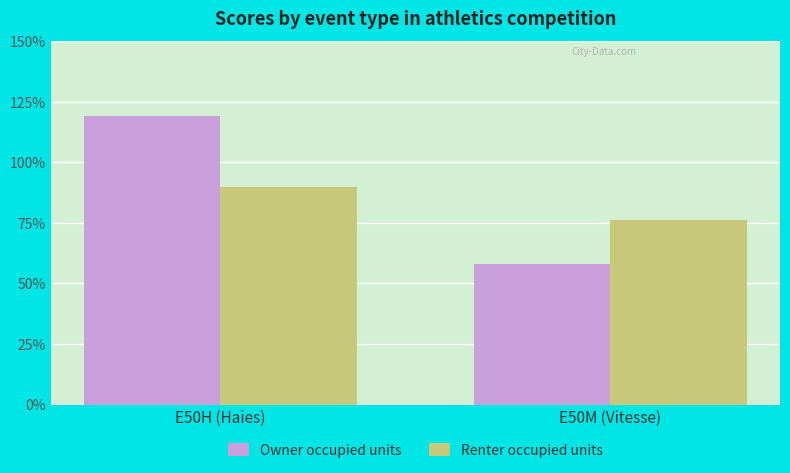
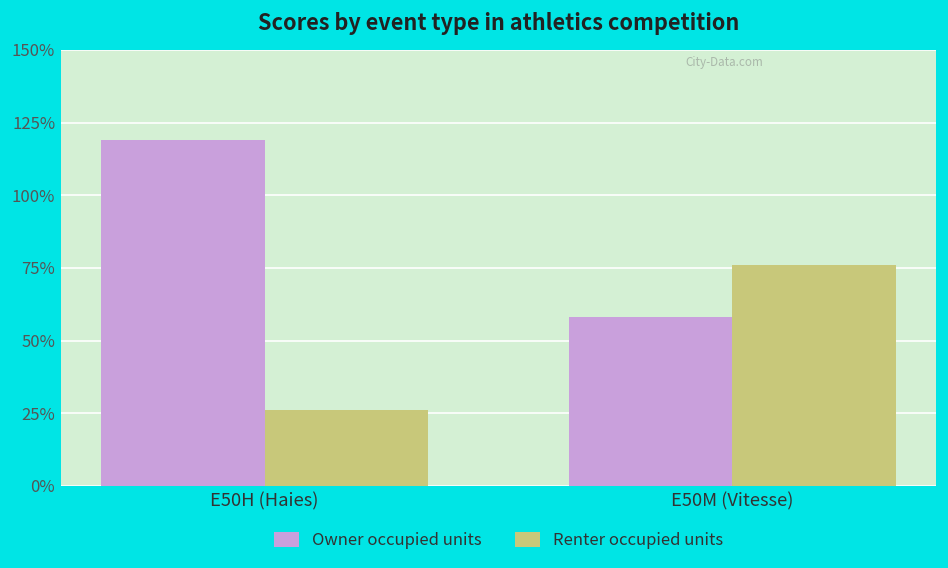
  {
    "Owner occupied units": {
      "E50H (Haies)": "119%",
      "E50M (Vitesse)": "58%"
    },
    "Renter occupied units": {
-     "E50H (Haies)": "90%",
+     "E50H (Haies)": "26%",
      "E50M (Vitesse)": "76%"
    }
  }
